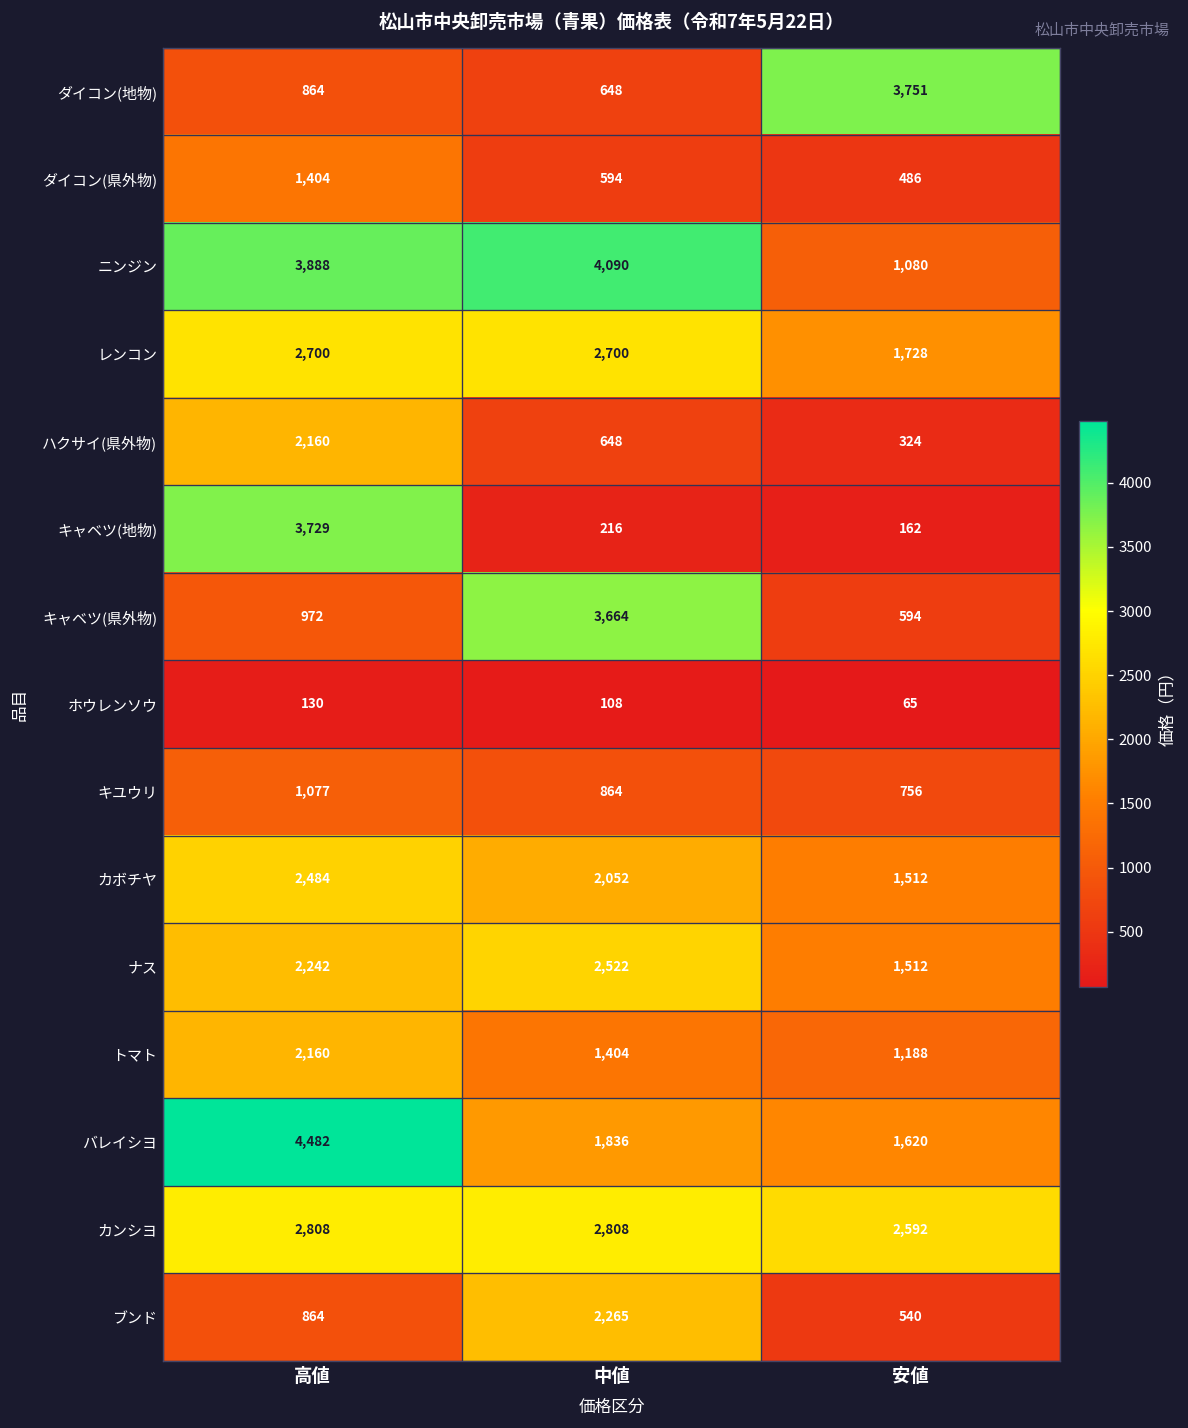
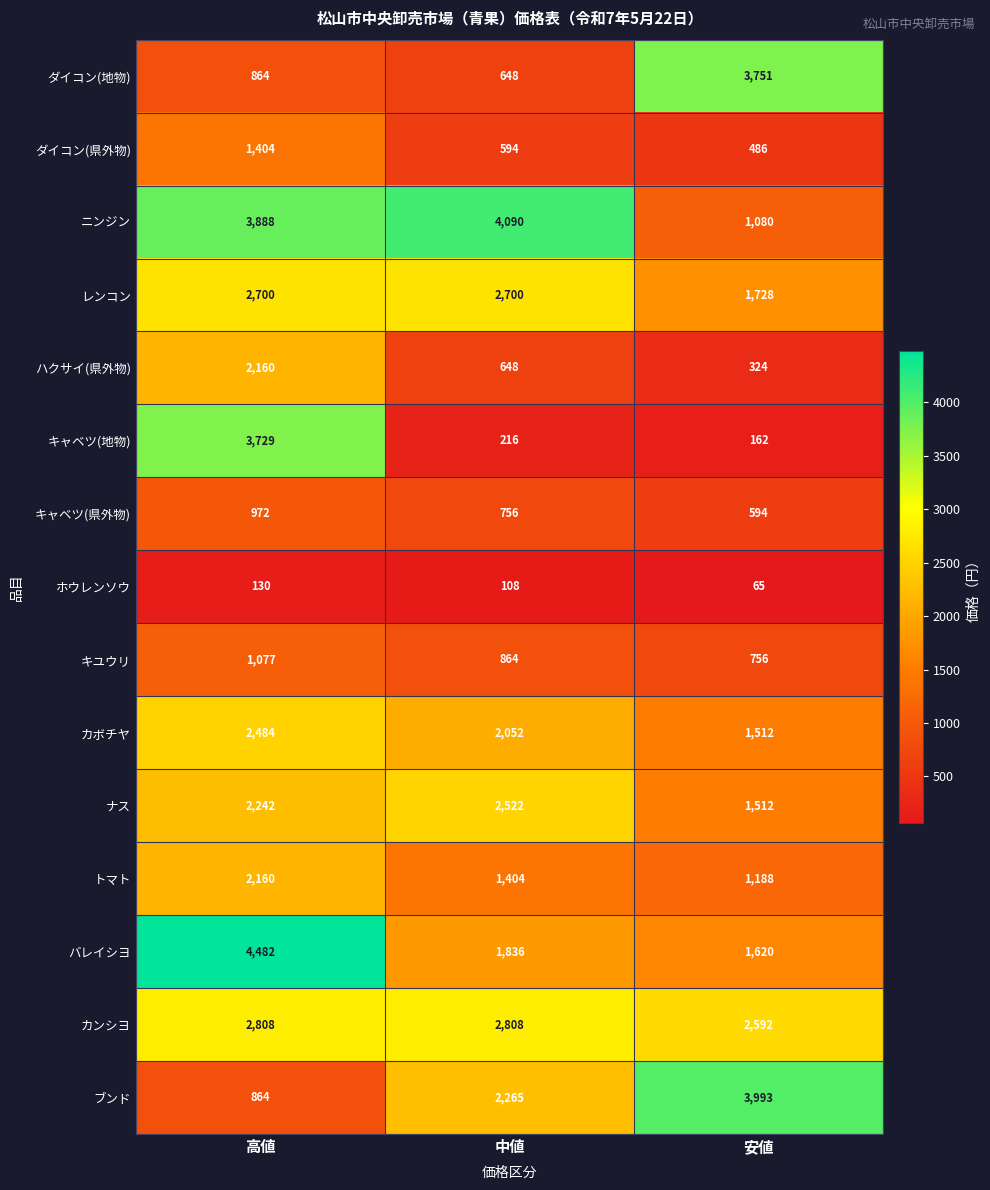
  {
    "ダイコン(地物)": {
      "高値": "864",
      "中値": "648",
      "安値": "3,751"
    },
    "ダイコン(県外物)": {
      "高値": "1,404",
      "中値": "594",
      "安値": "486"
    },
    "ニンジン": {
      "高値": "3,888",
      "中値": "4,090",
      "安値": "1,080"
    },
    "レンコン": {
      "高値": "2,700",
      "中値": "2,700",
      "安値": "1,728"
    },
    "ハクサイ(県外物)": {
      "高値": "2,160",
      "中値": "648",
      "安値": "324"
    },
    "キャベツ(地物)": {
      "高値": "3,729",
      "中値": "216",
      "安値": "162"
    },
    "キャベツ(県外物)": {
      "高値": "972",
-     "中値": "3,664",
+     "中値": "756",
      "安値": "594"
    },
    "ホウレンソウ": {
      "高値": "130",
      "中値": "108",
      "安値": "65"
    },
    "キユウリ": {
      "高値": "1,077",
      "中値": "864",
      "安値": "756"
    },
    "カボチヤ": {
      "高値": "2,484",
      "中値": "2,052",
      "安値": "1,512"
    },
    "ナス": {
      "高値": "2,242",
      "中値": "2,522",
      "安値": "1,512"
    },
    "トマト": {
      "高値": "2,160",
      "中値": "1,404",
      "安値": "1,188"
    },
    "バレイシヨ": {
      "高値": "4,482",
      "中値": "1,836",
      "安値": "1,620"
    },
    "カンシヨ": {
      "高値": "2,808",
      "中値": "2,808",
      "安値": "2,592"
    },
    "ブンド": {
      "高値": "864",
      "中値": "2,265",
-     "安値": "540"
+     "安値": "3,993"
    }
  }
